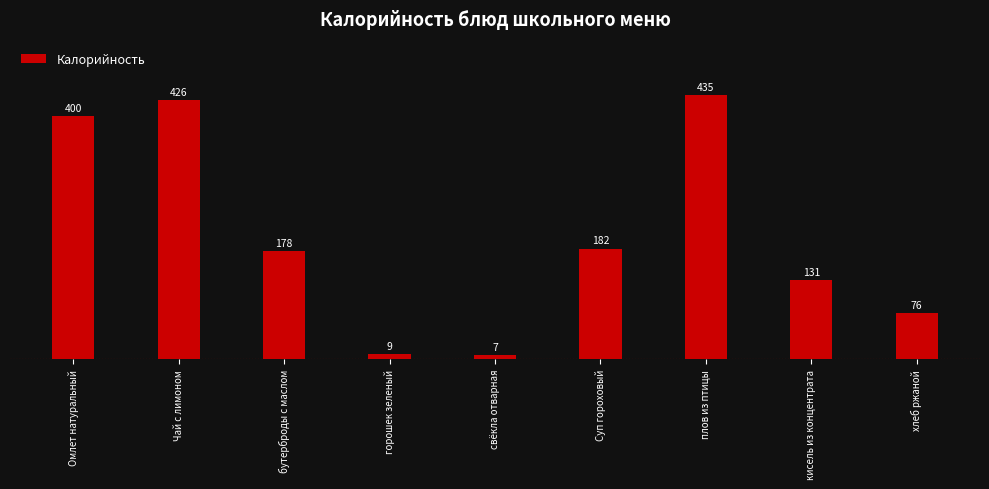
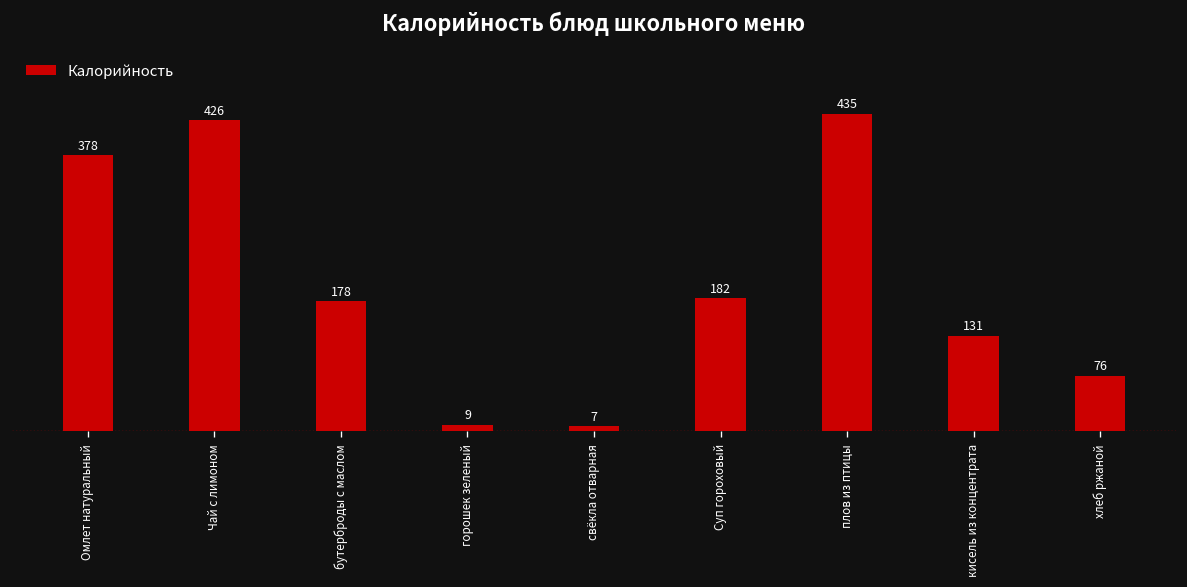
  {
-   "Омлет натуральный": 400,
+   "Омлет натуральный": 378,
    "Чай с лимоном": 426,
    "бутерброды с маслом": 178,
    "горошек зеленый": 9,
    "свёкла отварная": 7,
    "Суп гороховый": 182,
    "плов из птицы": 435,
    "кисель из концентрата": 131,
    "хлеб ржаной": 76
  }
